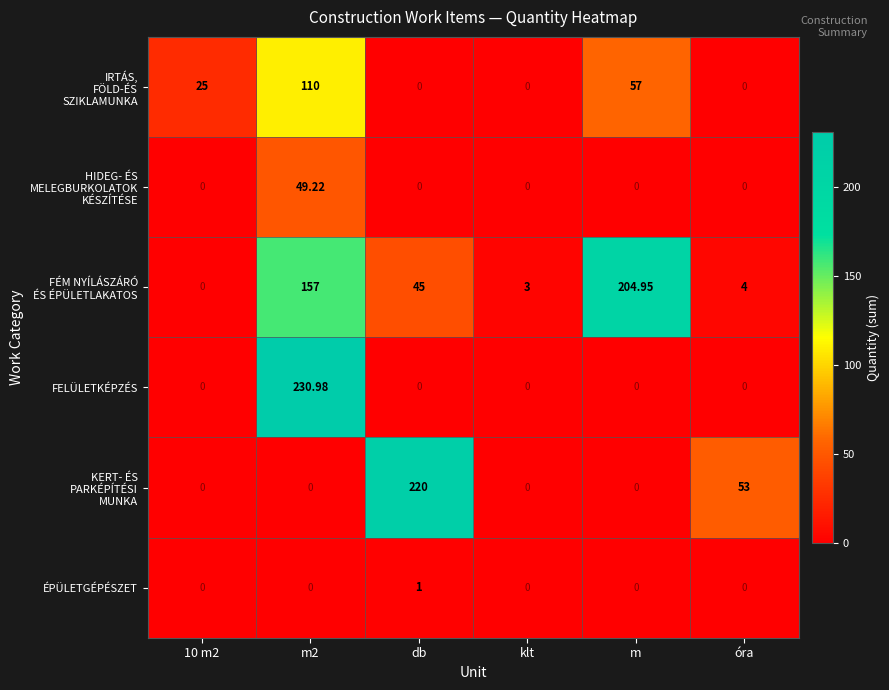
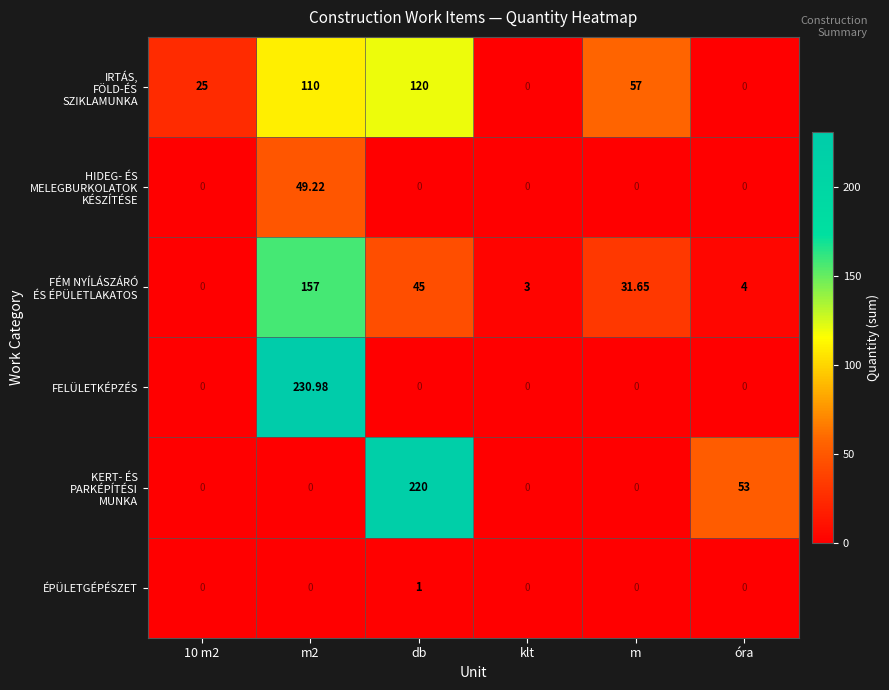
  {
    "IRTÁS, FÖLD-ÉS SZIKLAMUNKA": {
      "10 m2": 25,
      "m2": 110,
-     "db": 0,
+     "db": 120,
      "klt": 0,
      "m": 57,
      "óra": 0
    },
    "HIDEG- ÉS MELEGBURKOLATOK KÉSZÍTÉSE": {
      "10 m2": 0,
      "m2": 49.22,
      "db": 0,
      "klt": 0,
      "m": 0,
      "óra": 0
    },
    "FÉM NYÍLÁSZÁRÓ ÉS ÉPÜLETLAKATOS": {
      "10 m2": 0,
      "m2": 157,
      "db": 45,
      "klt": 3,
-     "m": 204.95,
+     "m": 31.65,
      "óra": 4
    },
    "FELÜLETKÉPZÉS": {
      "10 m2": 0,
      "m2": 230.98,
      "db": 0,
      "klt": 0,
      "m": 0,
      "óra": 0
    },
    "KERT- ÉS PARKÉPÍTÉSI MUNKA": {
      "10 m2": 0,
      "m2": 0,
      "db": 220,
      "klt": 0,
      "m": 0,
      "óra": 53
    },
    "ÉPÜLETGÉPÉSZET": {
      "10 m2": 0,
      "m2": 0,
      "db": 1,
      "klt": 0,
      "m": 0,
      "óra": 0
    }
  }
